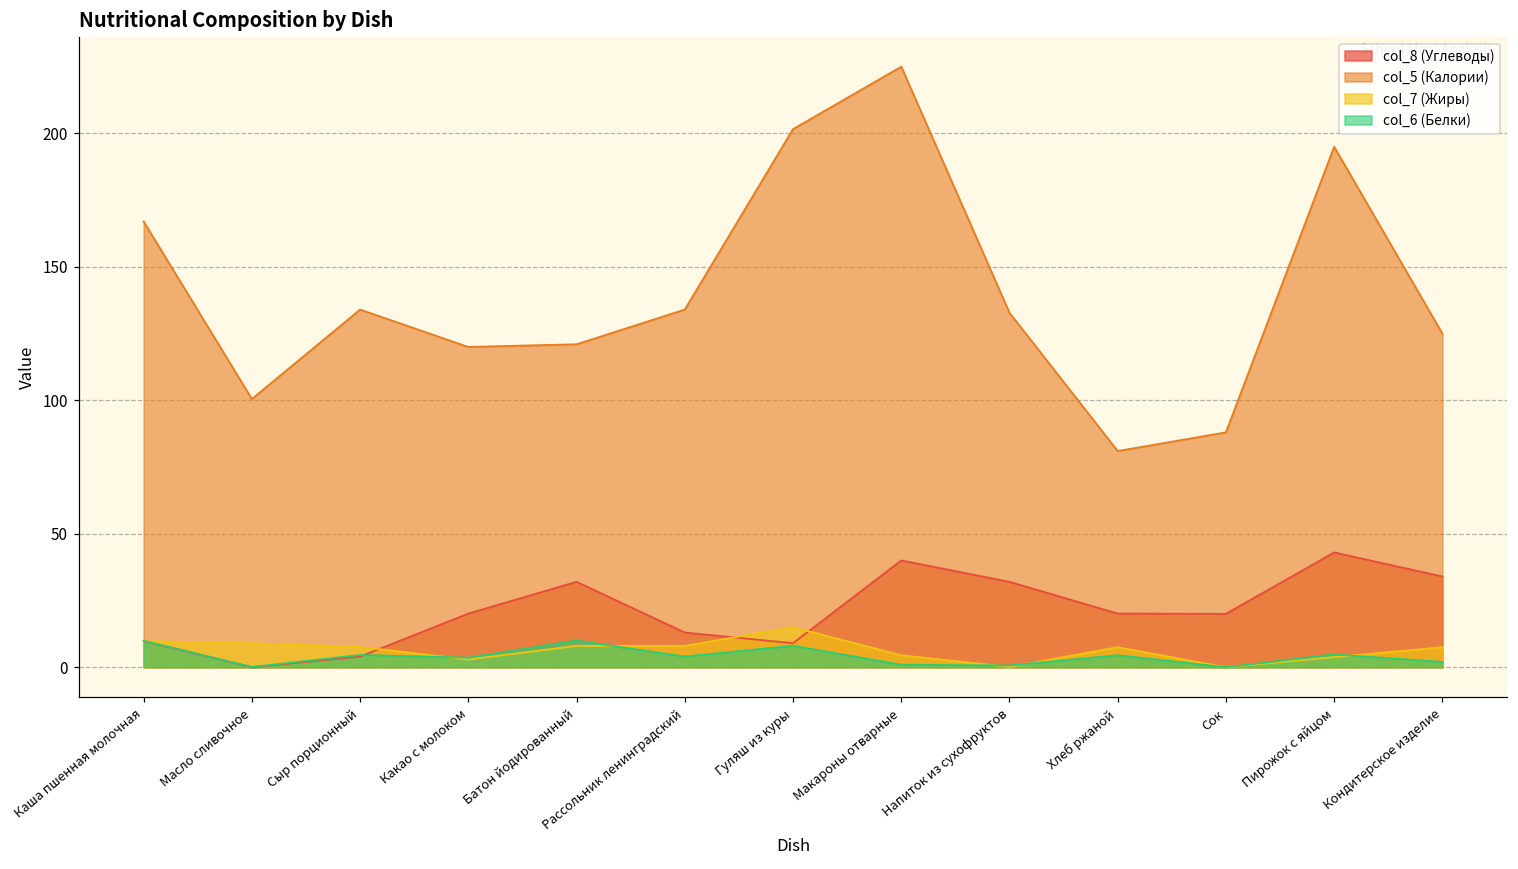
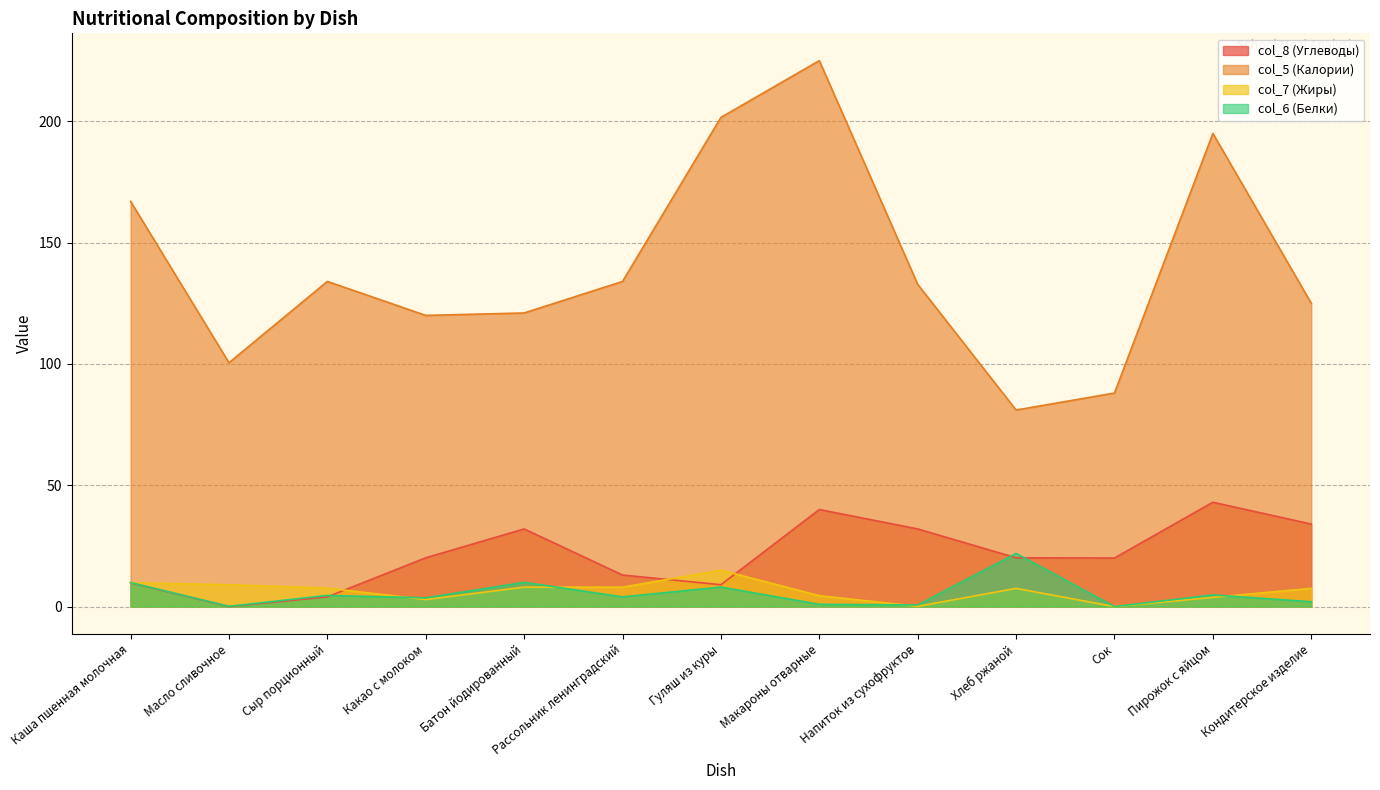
  {
    "col_7 (Жиры)": {
      "Масло сливочное": 9,
      "Сыр порционный": 8,
      "Батон йодированный": 8,
      "Рассольник ленинградский": 8,
      "Гуляш из куры": 15,
      "Макароны отварные": 4,
      "Хлеб ржаной": 8,
      "Кондитерское изделие": 8
    },
    "col_6 (Белки)": {
      "Батон йодированный": 10,
      "Рассольник ленинградский": 4,
      "Макароны отварные": 1,
-     "Хлеб ржаной": 5,
+     "Хлеб ржаной": 22,
      "Кондитерское изделие": 2
    }
  }
